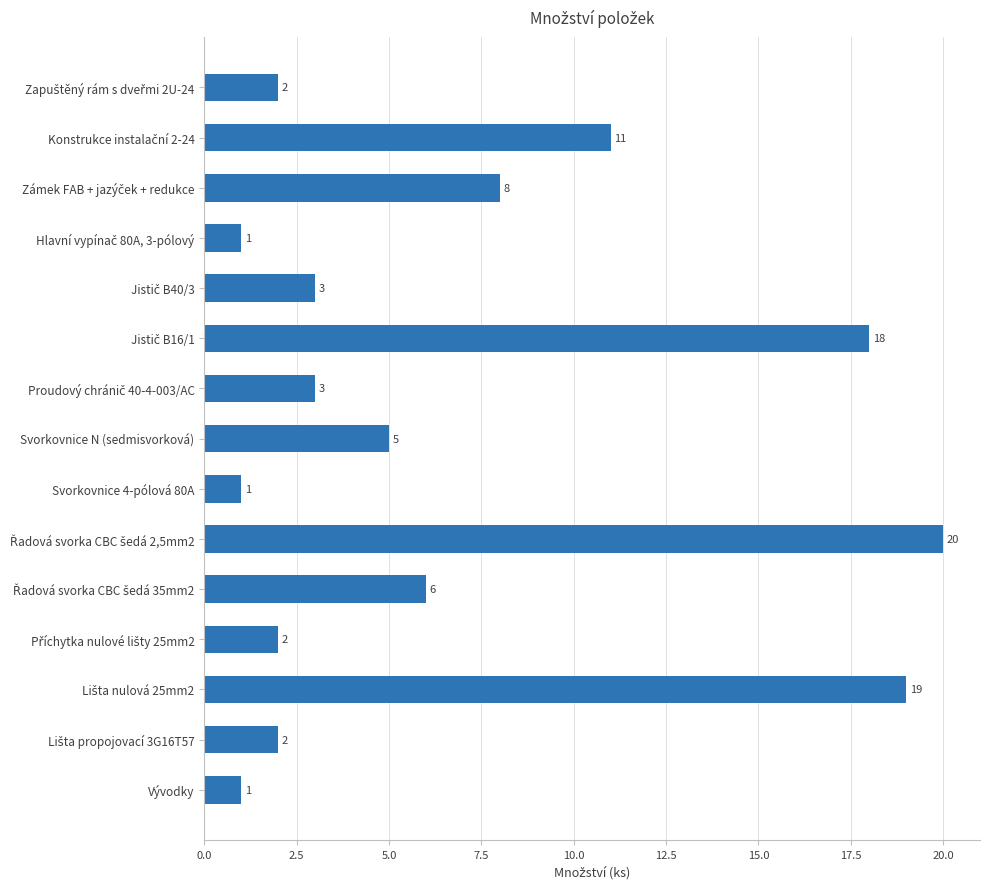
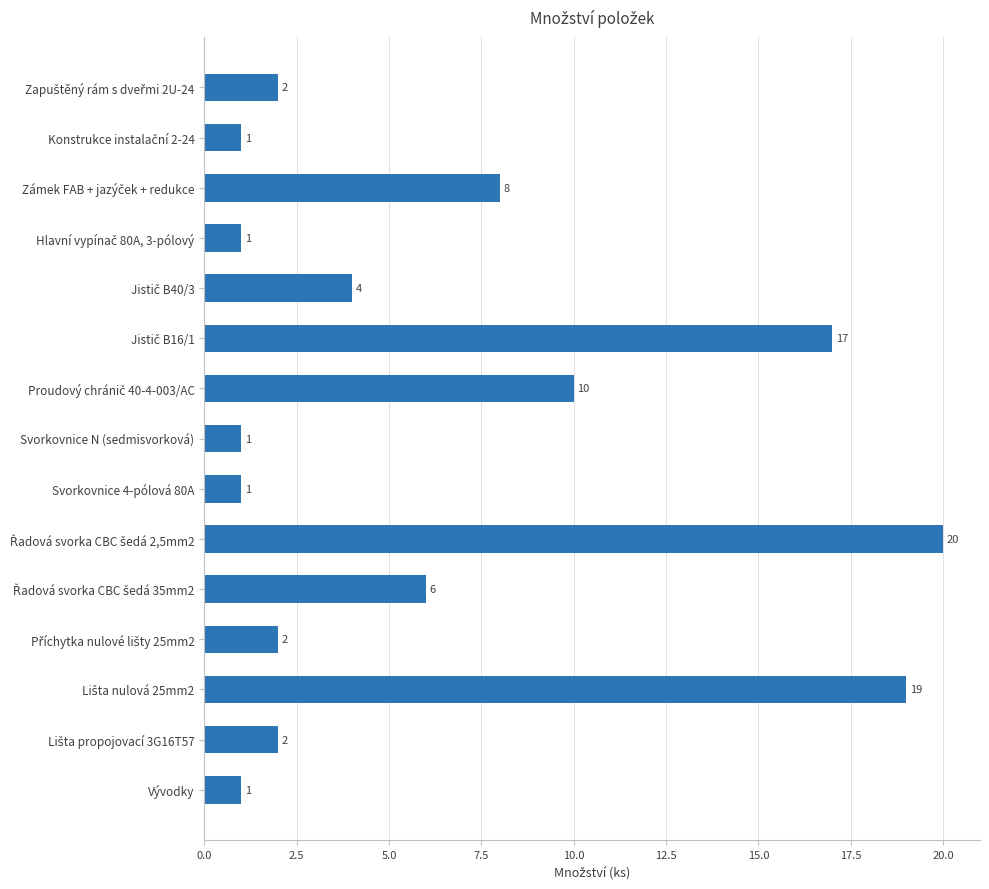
  {
    "Zapuštěný rám s dveřmi 2U-24": 2,
-   "Konstrukce instalační 2-24": 11,
+   "Konstrukce instalační 2-24": 1,
    "Zámek FAB + jazýček + redukce": 8,
    "Hlavní vypínač 80A, 3-pólový": 1,
-   "Jistič B40/3": 3,
-   "Jistič B16/1": 18,
-   "Proudový chránič 40-4-003/AC": 3,
-   "Svorkovnice N (sedmisvorková)": 5,
+   "Jistič B40/3": 4,
+   "Jistič B16/1": 17,
+   "Proudový chránič 40-4-003/AC": 10,
+   "Svorkovnice N (sedmisvorková)": 1,
    "Svorkovnice 4-pólová 80A": 1,
    "Řadová svorka CBC šedá 2,5mm2": 20,
    "Řadová svorka CBC šedá 35mm2": 6,
    "Příchytka nulové lišty 25mm2": 2,
    "Lišta nulová 25mm2": 19,
    "Lišta propojovací 3G16T57": 2,
    "Vývodky": 1
  }
